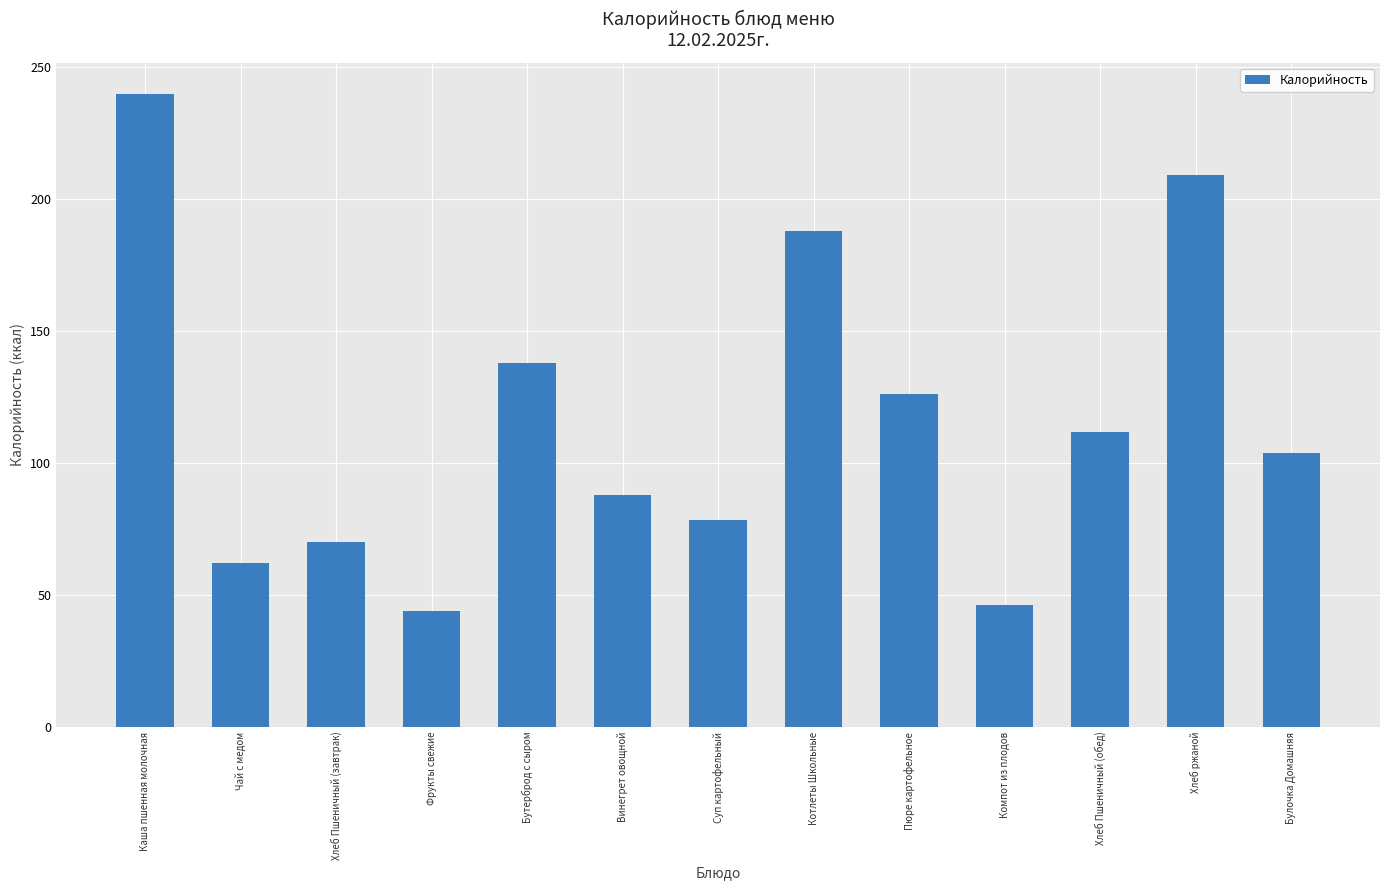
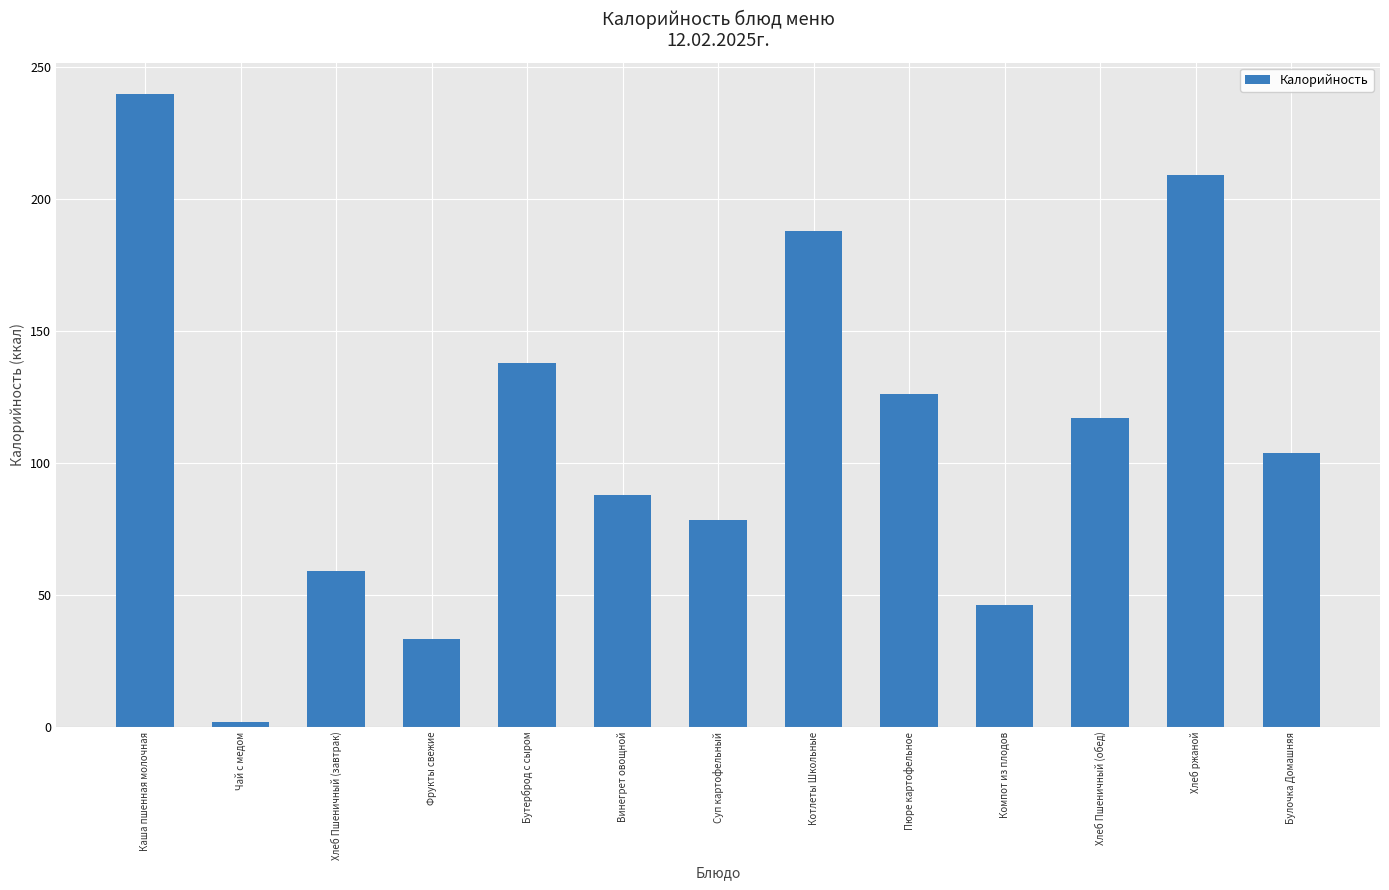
  {
    "Каша пшенная молочная": 240,
-   "Чай с медом": 62,
-   "Хлеб Пшеничный (завтрак)": 70,
-   "Фрукты свежие": 44,
+   "Чай с медом": 2,
+   "Хлеб Пшеничный (завтрак)": 59,
+   "Фрукты свежие": 33,
    "Бутерброд с сыром": 138,
    "Винегрет овощной": 88,
    "Суп картофельный": 78,
    "Котлеты Школьные": 188,
    "Пюре картофельное": 126,
    "Компот из плодов": 46,
-   "Хлеб Пшеничный (обед)": 112,
+   "Хлеб Пшеничный (обед)": 117,
    "Хлеб ржаной": 209,
    "Булочка Домашняя": 104
  }
